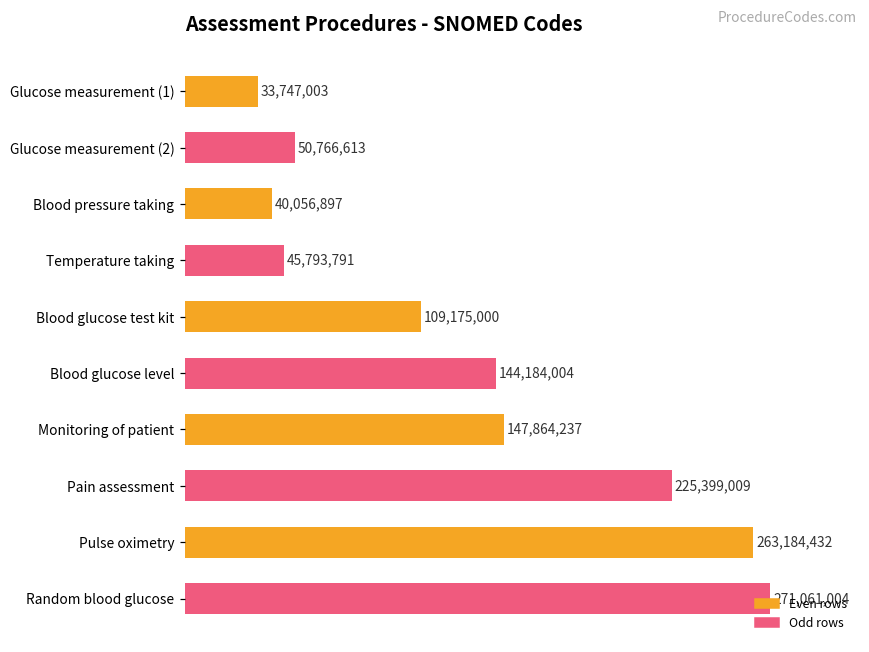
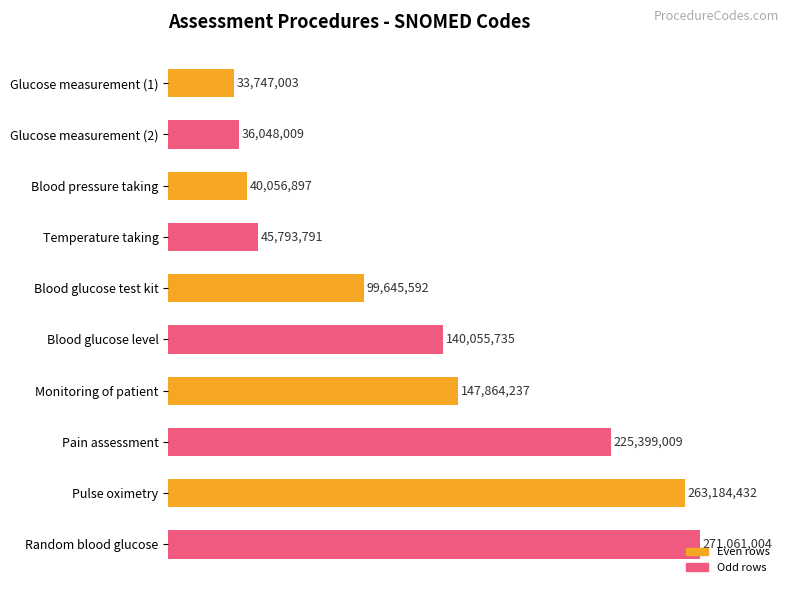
  {
-   "Glucose measurement (2)": "50,766,613",
-   "Blood glucose test kit": "109,175,000",
-   "Blood glucose level": "144,184,004"
+   "Glucose measurement (2)": "36,048,009",
+   "Blood glucose test kit": "99,645,592",
+   "Blood glucose level": "140,055,735"
  }
